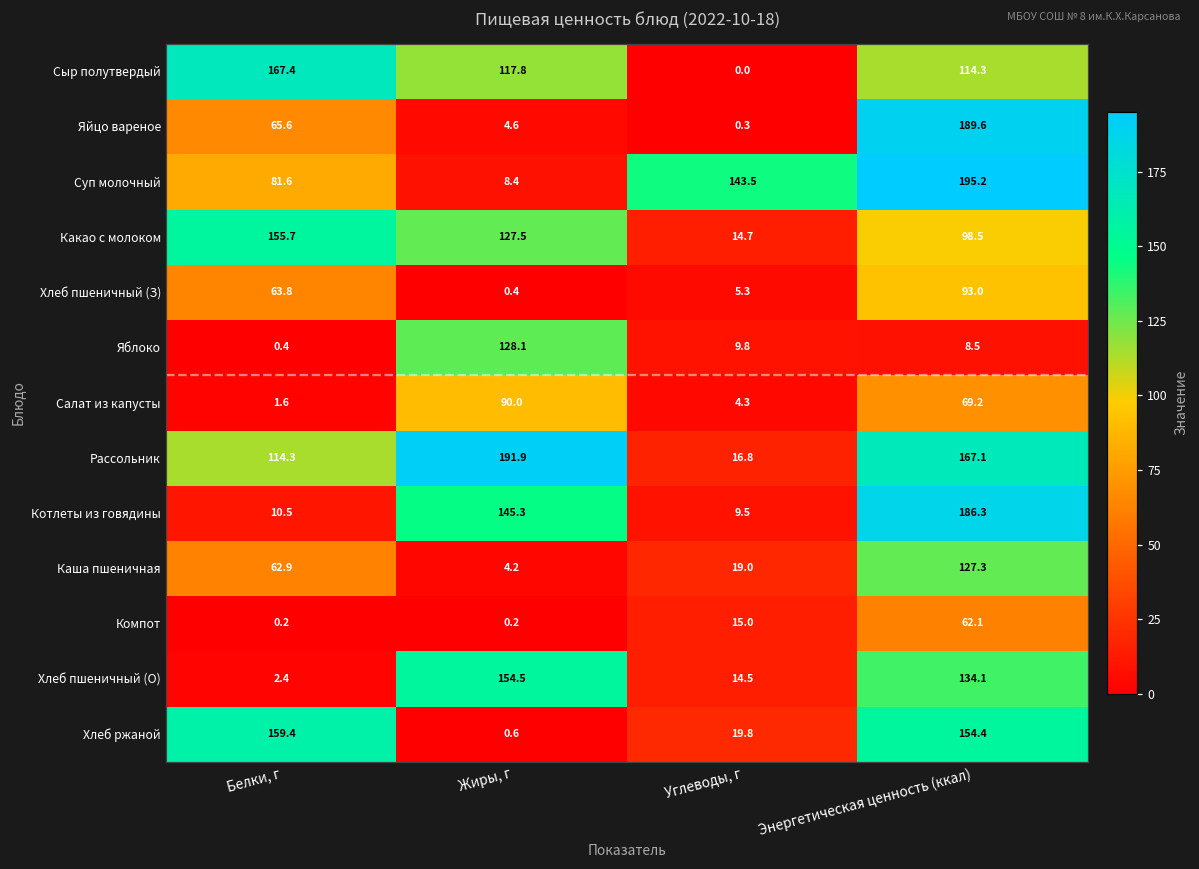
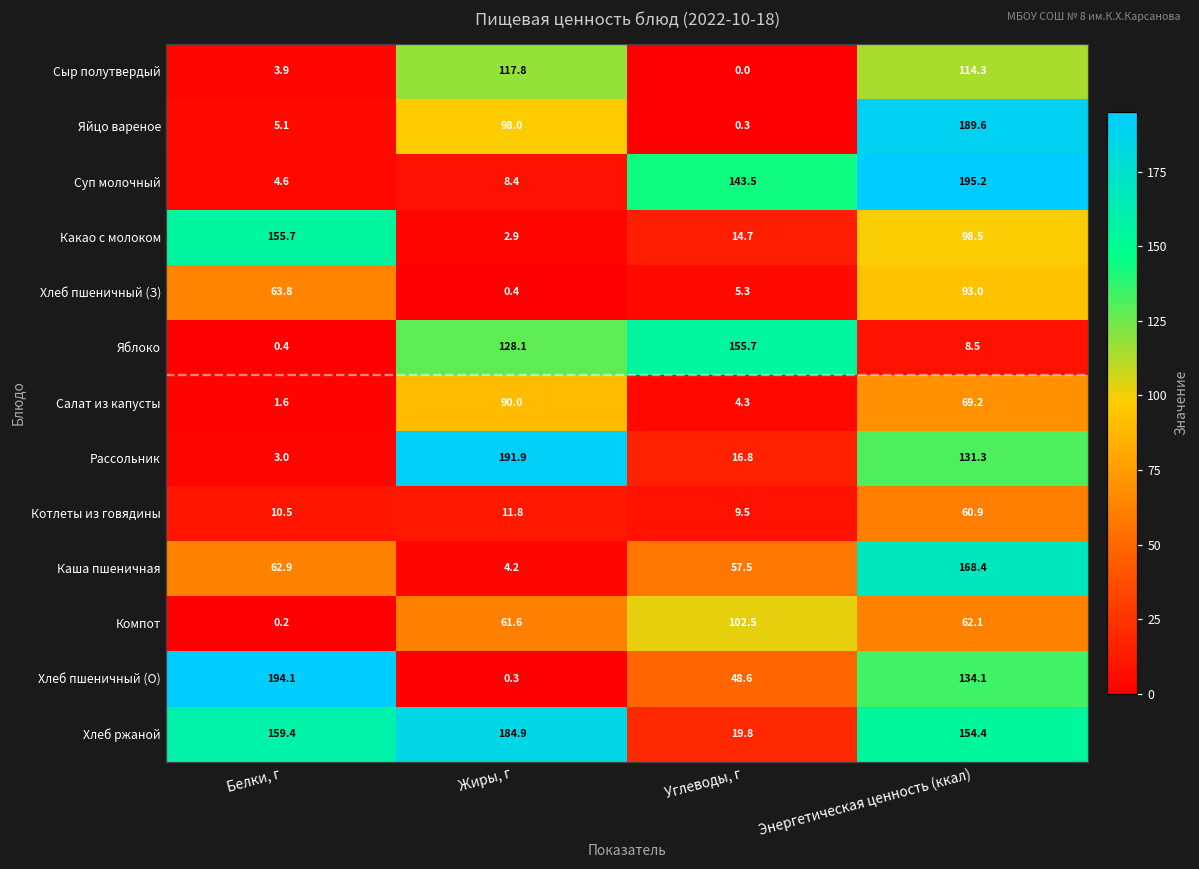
  {
    "Сыр полутвердый": {
-     "Белки, г": 167.4,
+     "Белки, г": 3.9,
      "Жиры, г": 117.8,
      "Углеводы, г": 0.0,
      "Энергетическая ценность (ккал)": 114.3
    },
    "Яйцо вареное": {
-     "Белки, г": 65.6,
-     "Жиры, г": 4.6,
+     "Белки, г": 5.1,
+     "Жиры, г": 98.0,
      "Углеводы, г": 0.3,
      "Энергетическая ценность (ккал)": 189.6
    },
    "Суп молочный": {
-     "Белки, г": 81.6,
+     "Белки, г": 4.6,
      "Жиры, г": 8.4,
      "Углеводы, г": 143.5,
      "Энергетическая ценность (ккал)": 195.2
    },
    "Какао с молоком": {
      "Белки, г": 155.7,
-     "Жиры, г": 127.5,
+     "Жиры, г": 2.9,
      "Углеводы, г": 14.7,
      "Энергетическая ценность (ккал)": 98.5
    },
    "Хлеб пшеничный (З)": {
      "Белки, г": 63.8,
      "Жиры, г": 0.4,
      "Углеводы, г": 5.3,
      "Энергетическая ценность (ккал)": 93.0
    },
    "Яблоко": {
      "Белки, г": 0.4,
      "Жиры, г": 128.1,
-     "Углеводы, г": 9.8,
+     "Углеводы, г": 155.7,
      "Энергетическая ценность (ккал)": 8.5
    },
    "Салат из капусты": {
      "Белки, г": 1.6,
      "Жиры, г": 90.0,
      "Углеводы, г": 4.3,
      "Энергетическая ценность (ккал)": 69.2
    },
    "Рассольник": {
-     "Белки, г": 114.3,
+     "Белки, г": 3.0,
      "Жиры, г": 191.9,
      "Углеводы, г": 16.8,
-     "Энергетическая ценность (ккал)": 167.1
+     "Энергетическая ценность (ккал)": 131.3
    },
    "Котлеты из говядины": {
      "Белки, г": 10.5,
-     "Жиры, г": 145.3,
+     "Жиры, г": 11.8,
      "Углеводы, г": 9.5,
-     "Энергетическая ценность (ккал)": 186.3
+     "Энергетическая ценность (ккал)": 60.9
    },
    "Каша пшеничная": {
      "Белки, г": 62.9,
      "Жиры, г": 4.2,
-     "Углеводы, г": 19.0,
-     "Энергетическая ценность (ккал)": 127.3
+     "Углеводы, г": 57.5,
+     "Энергетическая ценность (ккал)": 168.4
    },
    "Компот": {
      "Белки, г": 0.2,
-     "Жиры, г": 0.2,
-     "Углеводы, г": 15.0,
+     "Жиры, г": 61.6,
+     "Углеводы, г": 102.5,
      "Энергетическая ценность (ккал)": 62.1
    },
    "Хлеб пшеничный (О)": {
-     "Белки, г": 2.4,
-     "Жиры, г": 154.5,
-     "Углеводы, г": 14.5,
+     "Белки, г": 194.1,
+     "Жиры, г": 0.3,
+     "Углеводы, г": 48.6,
      "Энергетическая ценность (ккал)": 134.1
    },
    "Хлеб ржаной": {
      "Белки, г": 159.4,
-     "Жиры, г": 0.6,
+     "Жиры, г": 184.9,
      "Углеводы, г": 19.8,
      "Энергетическая ценность (ккал)": 154.4
    }
  }
